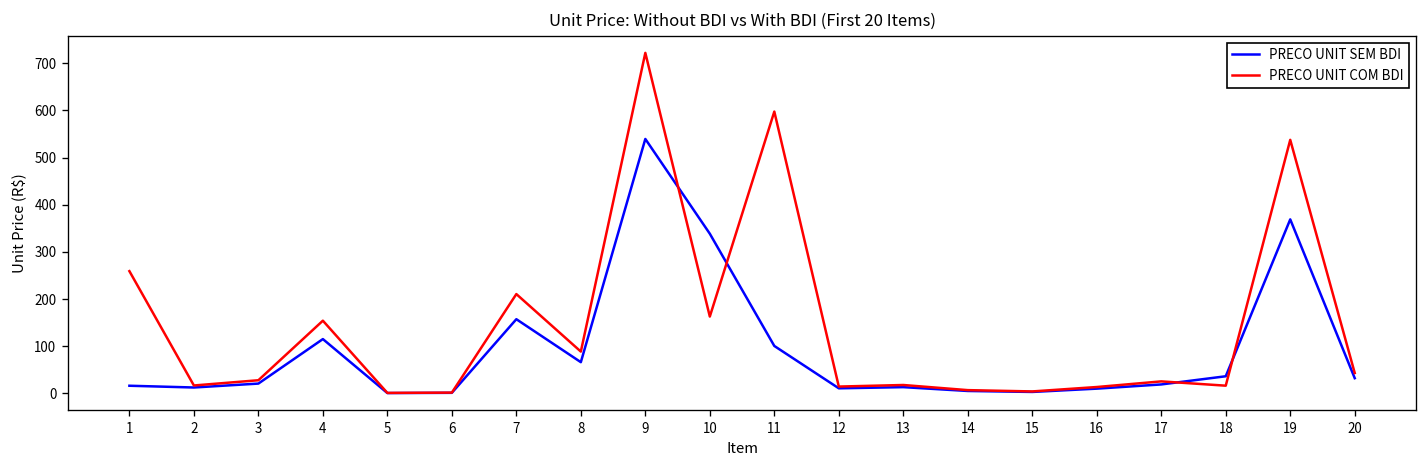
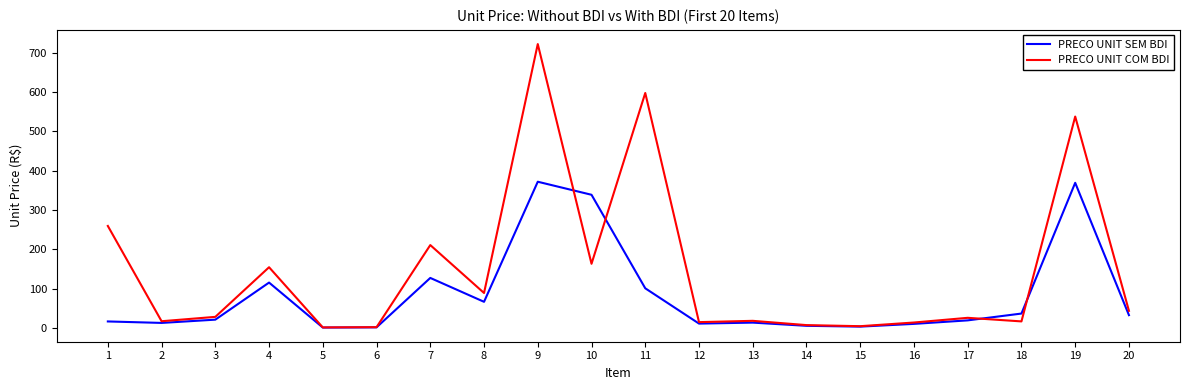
  {
    "PRECO UNIT SEM BDI": {
      "1": 20,
      "3": 20,
      "4": 120,
-     "7": 160,
+     "7": 130,
      "8": 70,
-     "9": 540,
+     "9": 370,
      "10": 340,
      "11": 100,
      "17": 20,
      "18": 40,
      "19": 370,
      "20": 30
    },
    "PRECO UNIT COM BDI": {
      "1": 260,
      "3": 30,
      "4": 150,
      "7": 210,
      "8": 90,
      "9": 720,
      "10": 160,
      "11": 600,
      "17": 30,
      "18": 20,
      "19": 540,
      "20": 40
    }
  }
